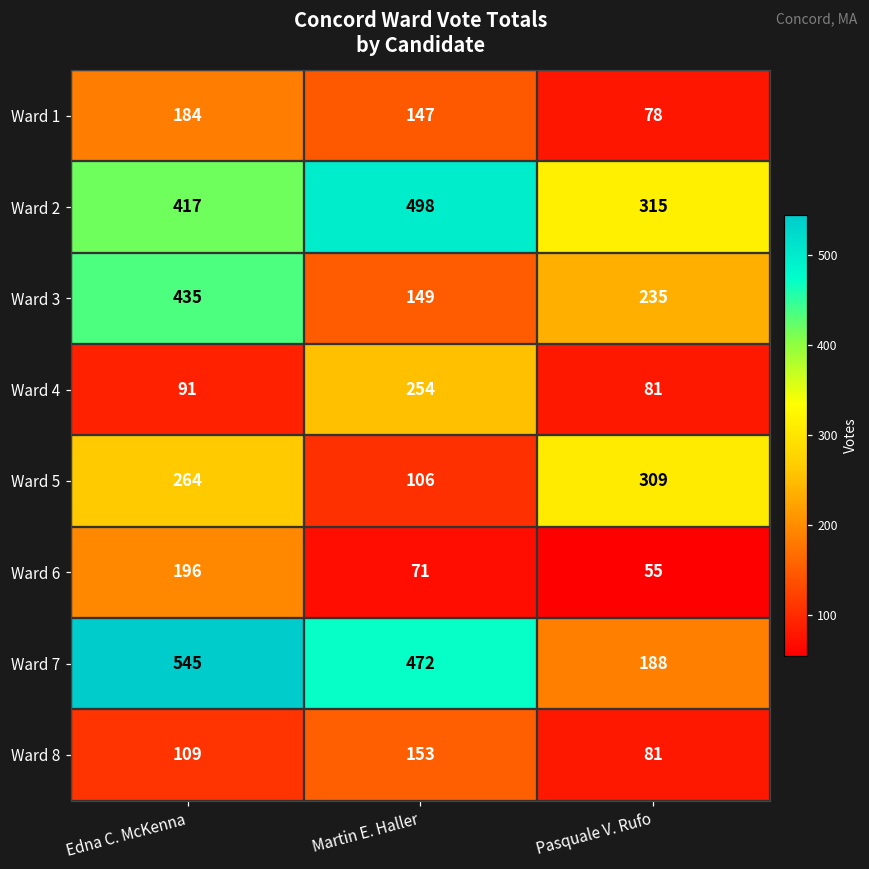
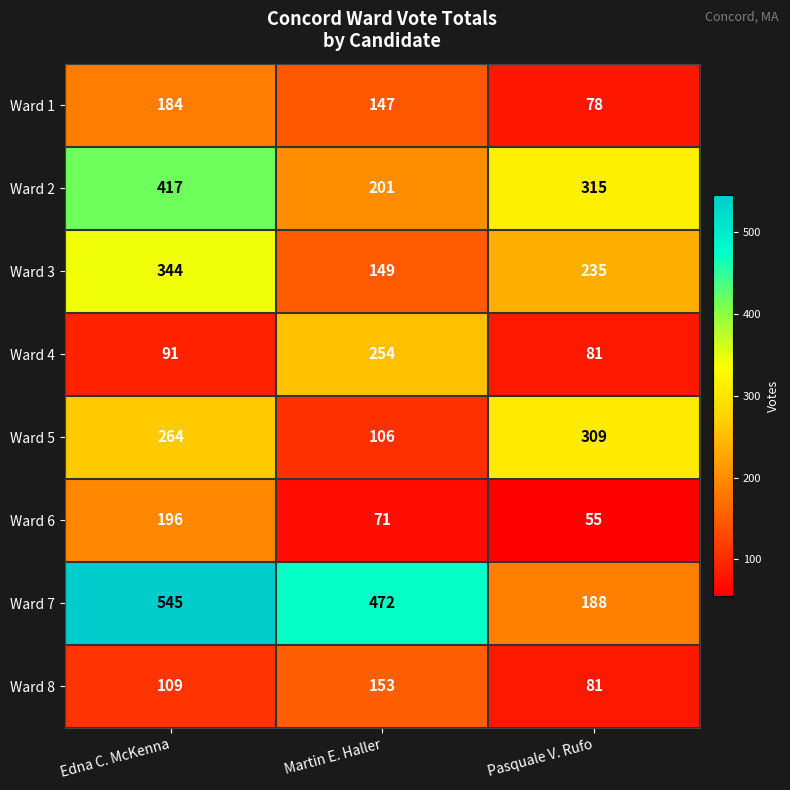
  {
    "Ward 1": {
      "Edna C. McKenna": 184,
      "Martin E. Haller": 147,
      "Pasquale V. Rufo": 78
    },
    "Ward 2": {
      "Edna C. McKenna": 417,
-     "Martin E. Haller": 498,
+     "Martin E. Haller": 201,
      "Pasquale V. Rufo": 315
    },
    "Ward 3": {
-     "Edna C. McKenna": 435,
+     "Edna C. McKenna": 344,
      "Martin E. Haller": 149,
      "Pasquale V. Rufo": 235
    },
    "Ward 4": {
      "Edna C. McKenna": 91,
      "Martin E. Haller": 254,
      "Pasquale V. Rufo": 81
    },
    "Ward 5": {
      "Edna C. McKenna": 264,
      "Martin E. Haller": 106,
      "Pasquale V. Rufo": 309
    },
    "Ward 6": {
      "Edna C. McKenna": 196,
      "Martin E. Haller": 71,
      "Pasquale V. Rufo": 55
    },
    "Ward 7": {
      "Edna C. McKenna": 545,
      "Martin E. Haller": 472,
      "Pasquale V. Rufo": 188
    },
    "Ward 8": {
      "Edna C. McKenna": 109,
      "Martin E. Haller": 153,
      "Pasquale V. Rufo": 81
    }
  }
